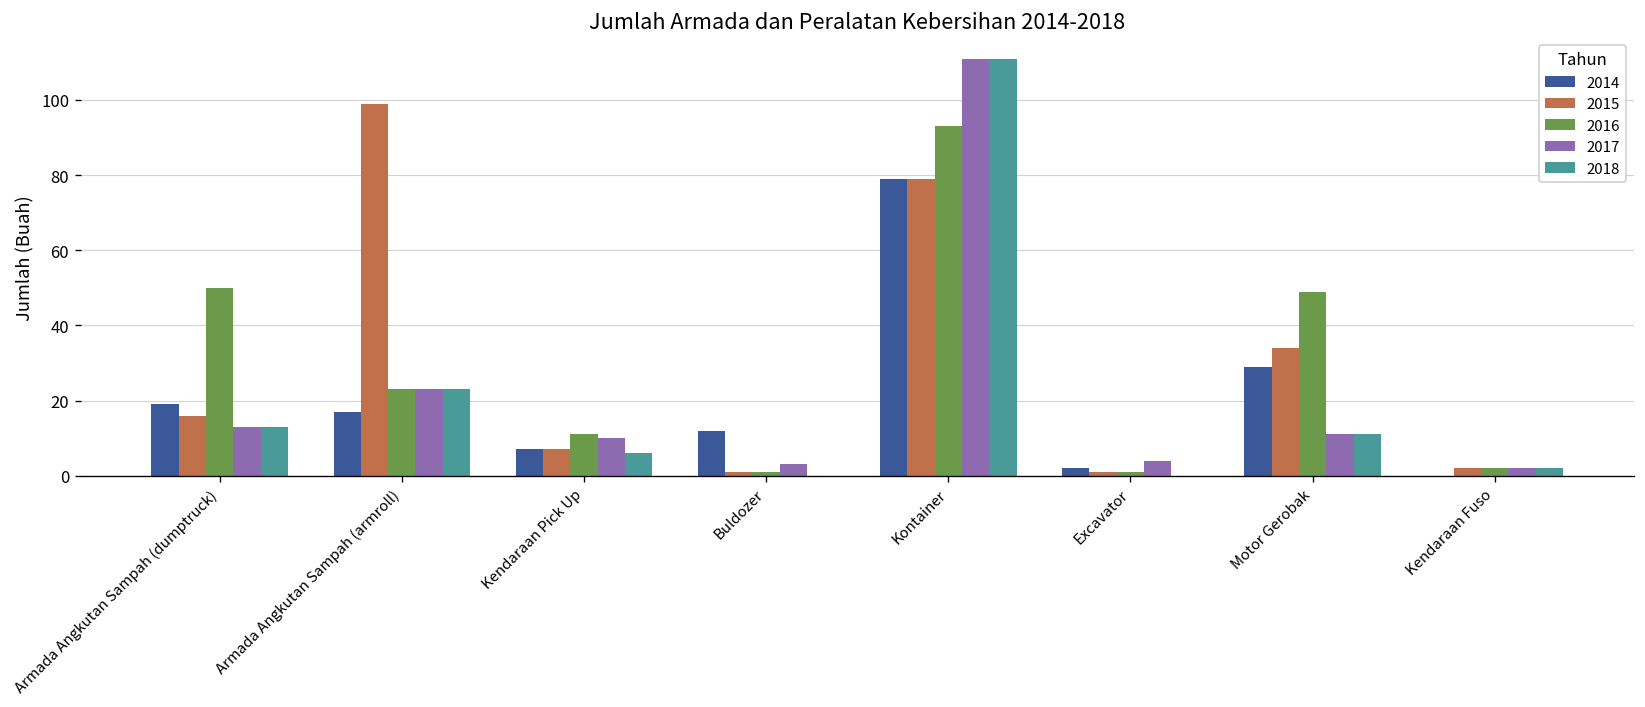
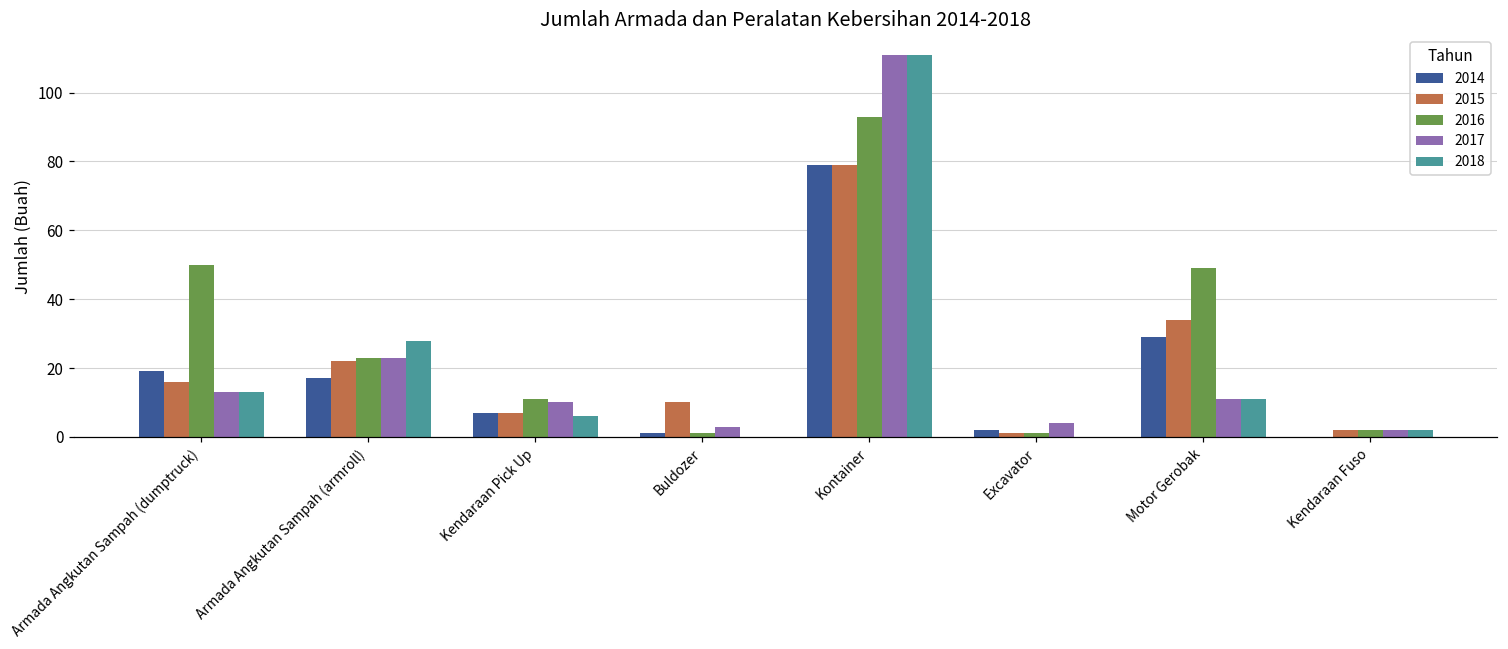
  {
    "2014": {
      "Armada Angkutan Sampah (dumptruck)": 19,
      "Armada Angkutan Sampah (armroll)": 17,
      "Kendaraan Pick Up": 7,
-     "Buldozer": 12,
+     "Buldozer": 1,
      "Kontainer": 79,
      "Excavator": 2,
      "Motor Gerobak": 29,
      "Kendaraan Fuso": 0
    },
    "2015": {
      "Armada Angkutan Sampah (dumptruck)": 16,
-     "Armada Angkutan Sampah (armroll)": 99,
+     "Armada Angkutan Sampah (armroll)": 22,
      "Kendaraan Pick Up": 7,
-     "Buldozer": 1,
+     "Buldozer": 10,
      "Kontainer": 79,
      "Excavator": 1,
      "Motor Gerobak": 34,
      "Kendaraan Fuso": 2
    },
    "2016": {
      "Armada Angkutan Sampah (dumptruck)": 50,
      "Armada Angkutan Sampah (armroll)": 23,
      "Kendaraan Pick Up": 11,
      "Buldozer": 1,
      "Kontainer": 93,
      "Excavator": 1,
      "Motor Gerobak": 49,
      "Kendaraan Fuso": 2
    },
    "2017": {
      "Armada Angkutan Sampah (dumptruck)": 13,
      "Armada Angkutan Sampah (armroll)": 23,
      "Kendaraan Pick Up": 10,
      "Buldozer": 3,
      "Kontainer": 111,
      "Excavator": 4,
      "Motor Gerobak": 11,
      "Kendaraan Fuso": 2
    },
    "2018": {
      "Armada Angkutan Sampah (dumptruck)": 13,
-     "Armada Angkutan Sampah (armroll)": 23,
+     "Armada Angkutan Sampah (armroll)": 28,
      "Kendaraan Pick Up": 6,
      "Buldozer": 0,
      "Kontainer": 111,
      "Excavator": 0,
      "Motor Gerobak": 11,
      "Kendaraan Fuso": 2
    }
  }
